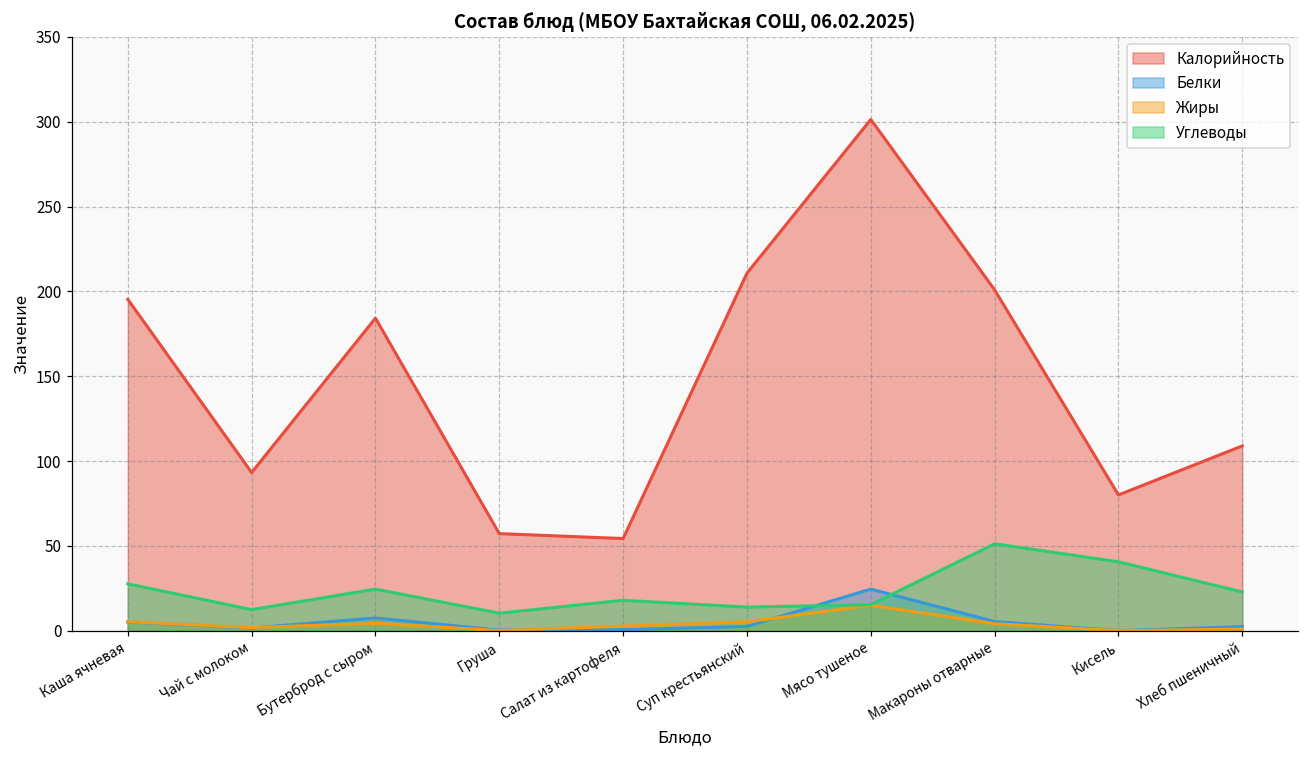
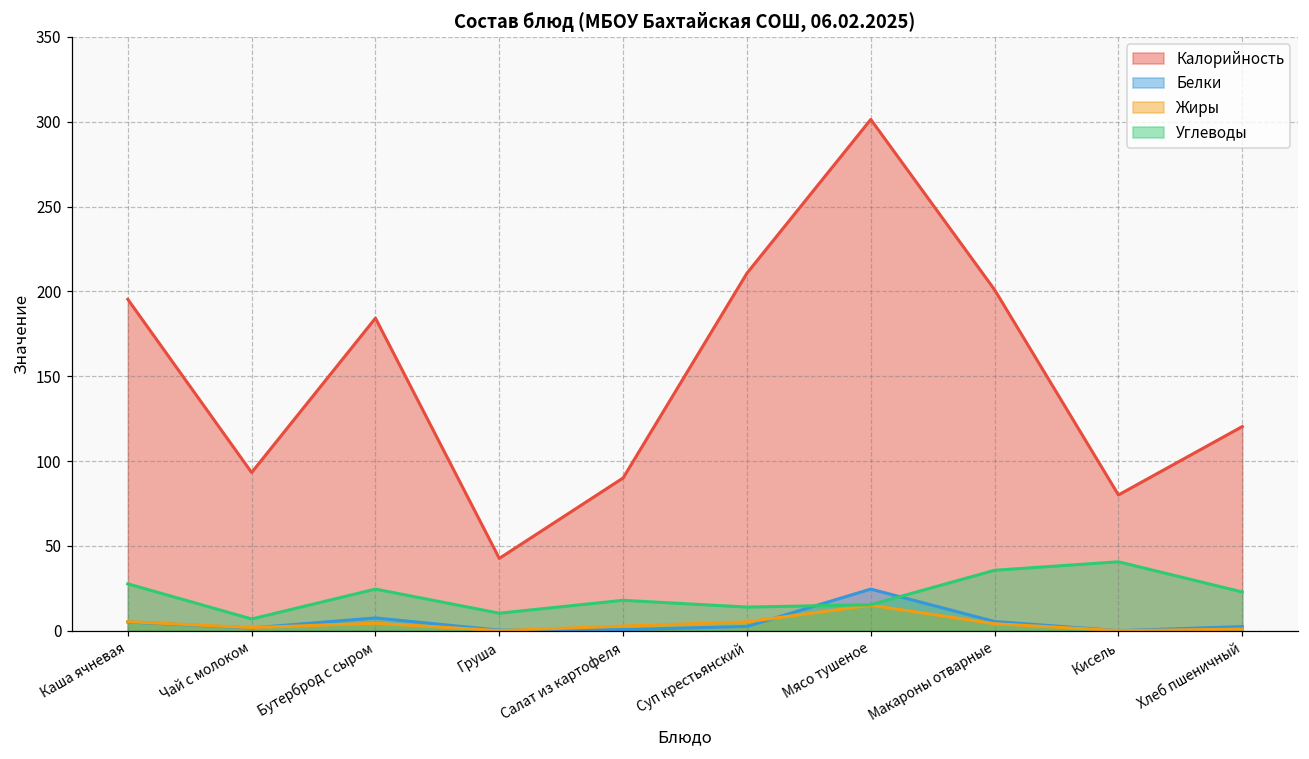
  {
    "Калорийность": {
      "Каша ячневая": 195,
      "Чай с молоком": 93,
      "Бутерброд с сыром": 184,
-     "Груша": 57,
-     "Салат из картофеля": 54,
+     "Груша": 43,
+     "Салат из картофеля": 90,
      "Суп крестьянский": 211,
      "Мясо тушеное": 301,
      "Макароны отварные": 201,
      "Кисель": 80,
-     "Хлеб пшеничный": 109
+     "Хлеб пшеничный": 120
    },
    "Белки": {
      "Бутерброд с сыром": 8,
      "Салат из картофеля": 1,
      "Суп крестьянский": 3,
      "Мясо тушеное": 25
    },
    "Жиры": {
      "Бутерброд с сыром": 4,
      "Салат из картофеля": 3,
      "Суп крестьянский": 5
    },
    "Углеводы": {
      "Каша ячневая": 28,
-     "Чай с молоком": 12,
+     "Чай с молоком": 7,
      "Бутерброд с сыром": 25,
      "Груша": 10,
      "Салат из картофеля": 18,
      "Суп крестьянский": 14,
-     "Макароны отварные": 51,
+     "Макароны отварные": 36,
      "Кисель": 41,
      "Хлеб пшеничный": 23
    }
  }
